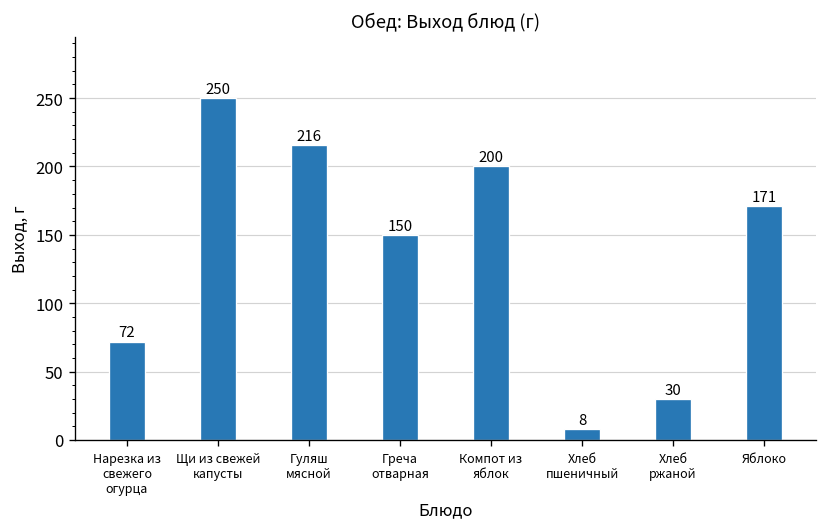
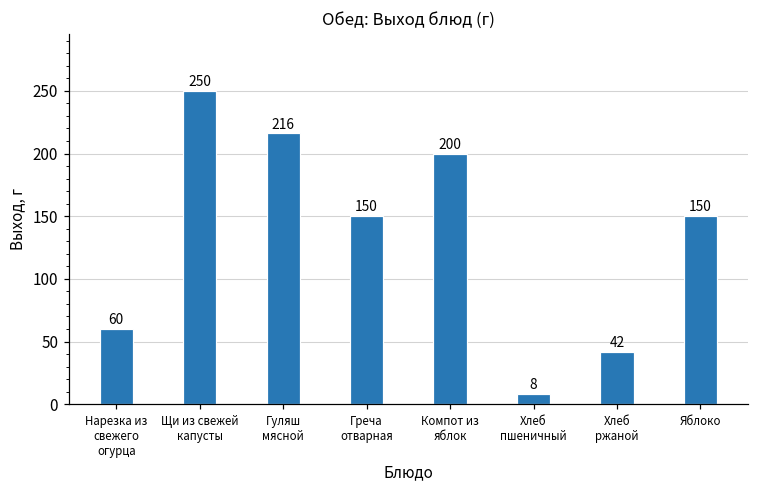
  {
-   "Нарезка из свежего огурца": 72,
+   "Нарезка из свежего огурца": 60,
    "Щи из свежей капусты": 250,
    "Гуляш мясной": 216,
    "Греча отварная": 150,
    "Компот из яблок": 200,
    "Хлеб пшеничный": 8,
-   "Хлеб ржаной": 30,
-   "Яблоко": 171
+   "Хлеб ржаной": 42,
+   "Яблоко": 150
  }
